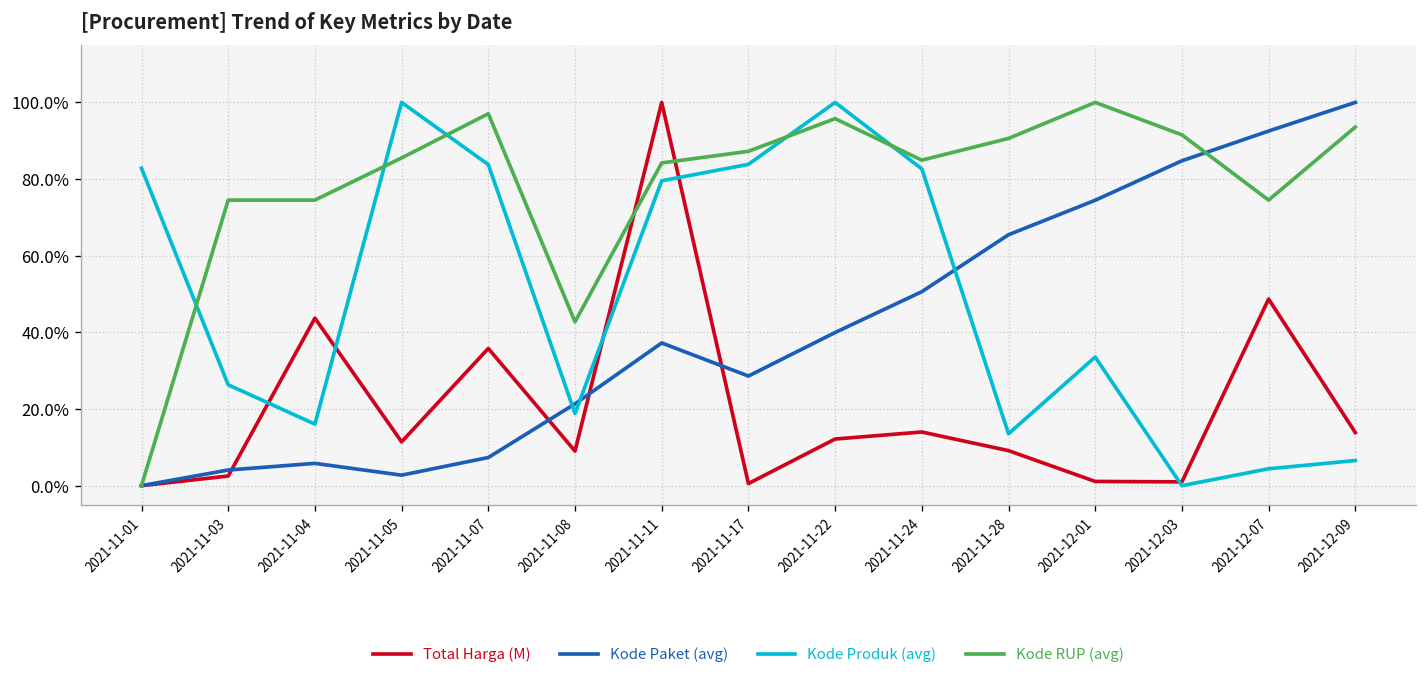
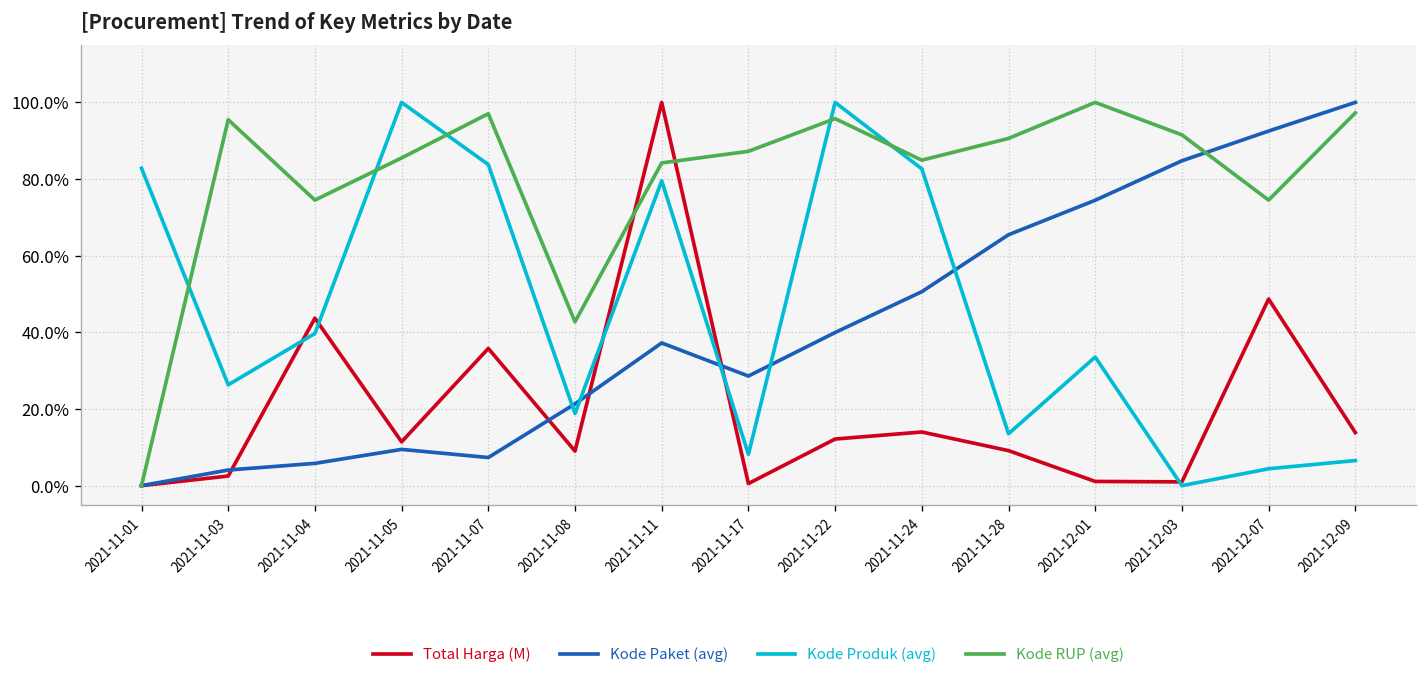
  {
    "Total Harga (M)": {
      "2021-11-03": "3%",
      "2021-11-04": "44%",
      "2021-11-05": "11%",
      "2021-11-07": "36%",
      "2021-11-08": "9%",
      "2021-11-11": "100%",
      "2021-11-17": "1%",
      "2021-11-22": "12%",
      "2021-11-24": "14%",
      "2021-11-28": "9%",
      "2021-12-01": "1%",
      "2021-12-03": "1%",
      "2021-12-07": "49%",
      "2021-12-09": "14%"
    },
    "Kode Paket (avg)": {
      "2021-11-03": "4%",
      "2021-11-04": "6%",
-     "2021-11-05": "3%",
+     "2021-11-05": "9%",
      "2021-11-07": "7%",
      "2021-11-08": "21%",
      "2021-11-11": "37%",
      "2021-11-17": "29%",
      "2021-11-22": "40%",
      "2021-11-24": "51%",
      "2021-11-28": "65%",
      "2021-12-01": "74%",
      "2021-12-03": "85%",
      "2021-12-07": "93%",
      "2021-12-09": "100%"
    },
    "Kode Produk (avg)": {
      "2021-11-01": "83%",
      "2021-11-03": "26%",
-     "2021-11-04": "16%",
+     "2021-11-04": "40%",
      "2021-11-05": "100%",
      "2021-11-07": "84%",
      "2021-11-08": "19%",
      "2021-11-11": "80%",
-     "2021-11-17": "84%",
+     "2021-11-17": "8%",
      "2021-11-22": "100%",
      "2021-11-24": "83%",
      "2021-11-28": "14%",
      "2021-12-01": "34%",
      "2021-12-03": "0%",
      "2021-12-07": "4%",
      "2021-12-09": "7%"
    },
    "Kode RUP (avg)": {
-     "2021-11-03": "75%",
+     "2021-11-03": "95%",
      "2021-11-04": "75%",
      "2021-11-05": "86%",
      "2021-11-07": "97%",
      "2021-11-08": "43%",
      "2021-11-11": "84%",
      "2021-11-17": "87%",
      "2021-11-22": "96%",
      "2021-11-24": "85%",
      "2021-11-28": "91%",
      "2021-12-01": "100%",
      "2021-12-03": "92%",
      "2021-12-07": "75%",
-     "2021-12-09": "94%"
+     "2021-12-09": "97%"
    }
  }
